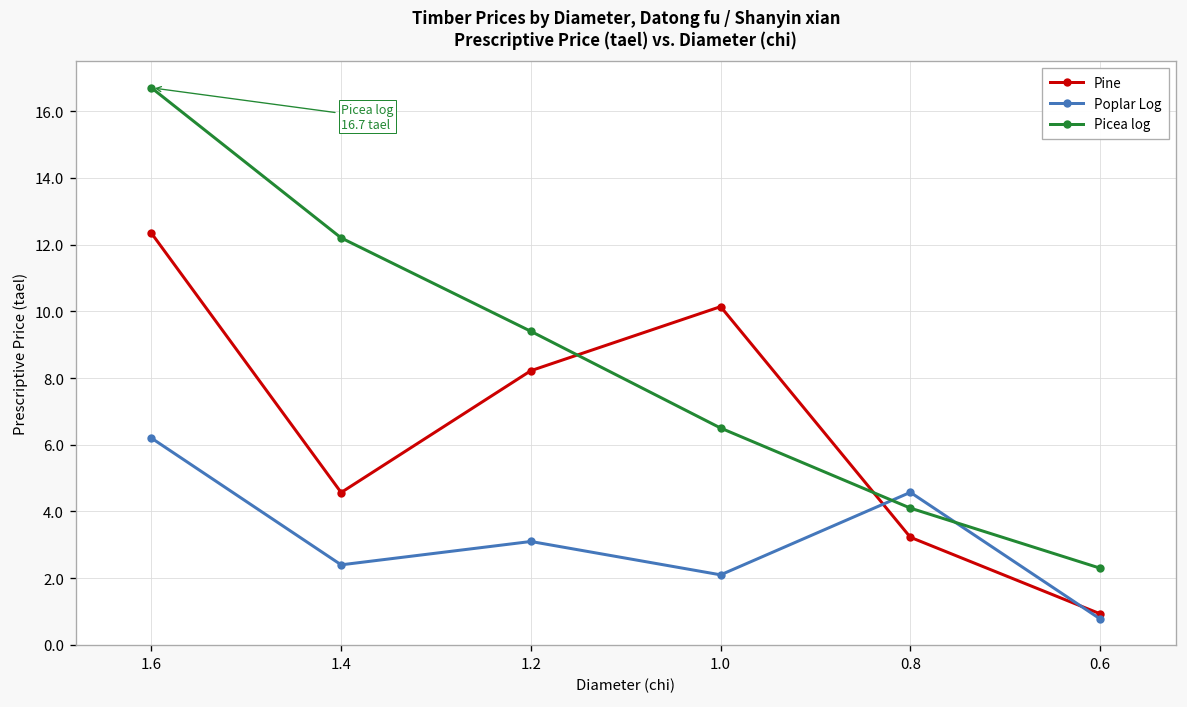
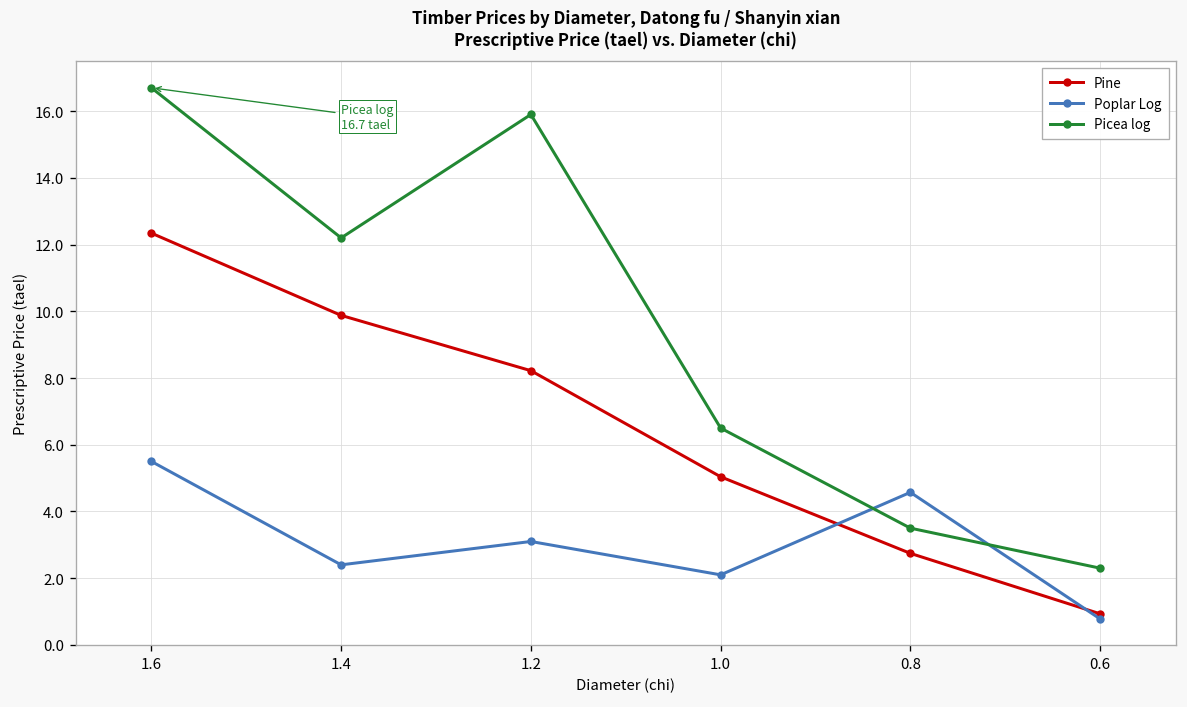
  {
    "Pine": {
      "1.6": 12.3,
-     "1.4": 4.6,
+     "1.4": 9.9,
      "1.2": 8.2,
-     "1.0": 10.1,
-     "0.8": 3.2,
+     "1.0": 5.0,
+     "0.8": 2.7,
      "0.6": 0.9
    },
    "Poplar Log": {
-     "1.6": 6.2,
+     "1.6": 5.5,
      "1.4": 2.4,
      "1.2": 3.1,
      "1.0": 2.1,
      "0.8": 4.6,
      "0.6": 0.8
    },
    "Picea log": {
      "1.4": 12.2,
-     "1.2": 9.4,
+     "1.2": 15.9,
      "1.0": 6.5,
-     "0.8": 4.1,
+     "0.8": 3.5,
      "0.6": 2.3
    }
  }
